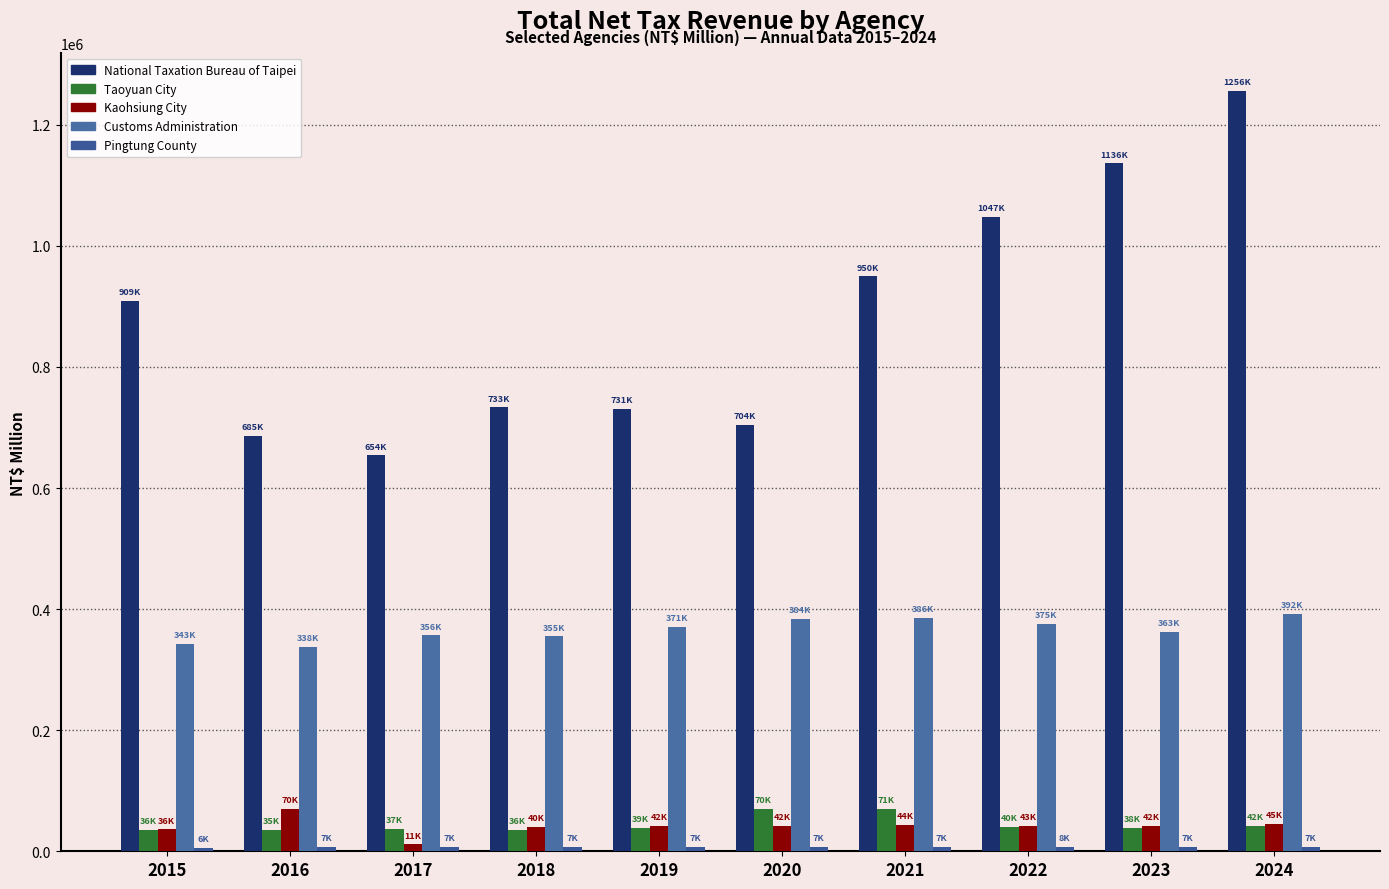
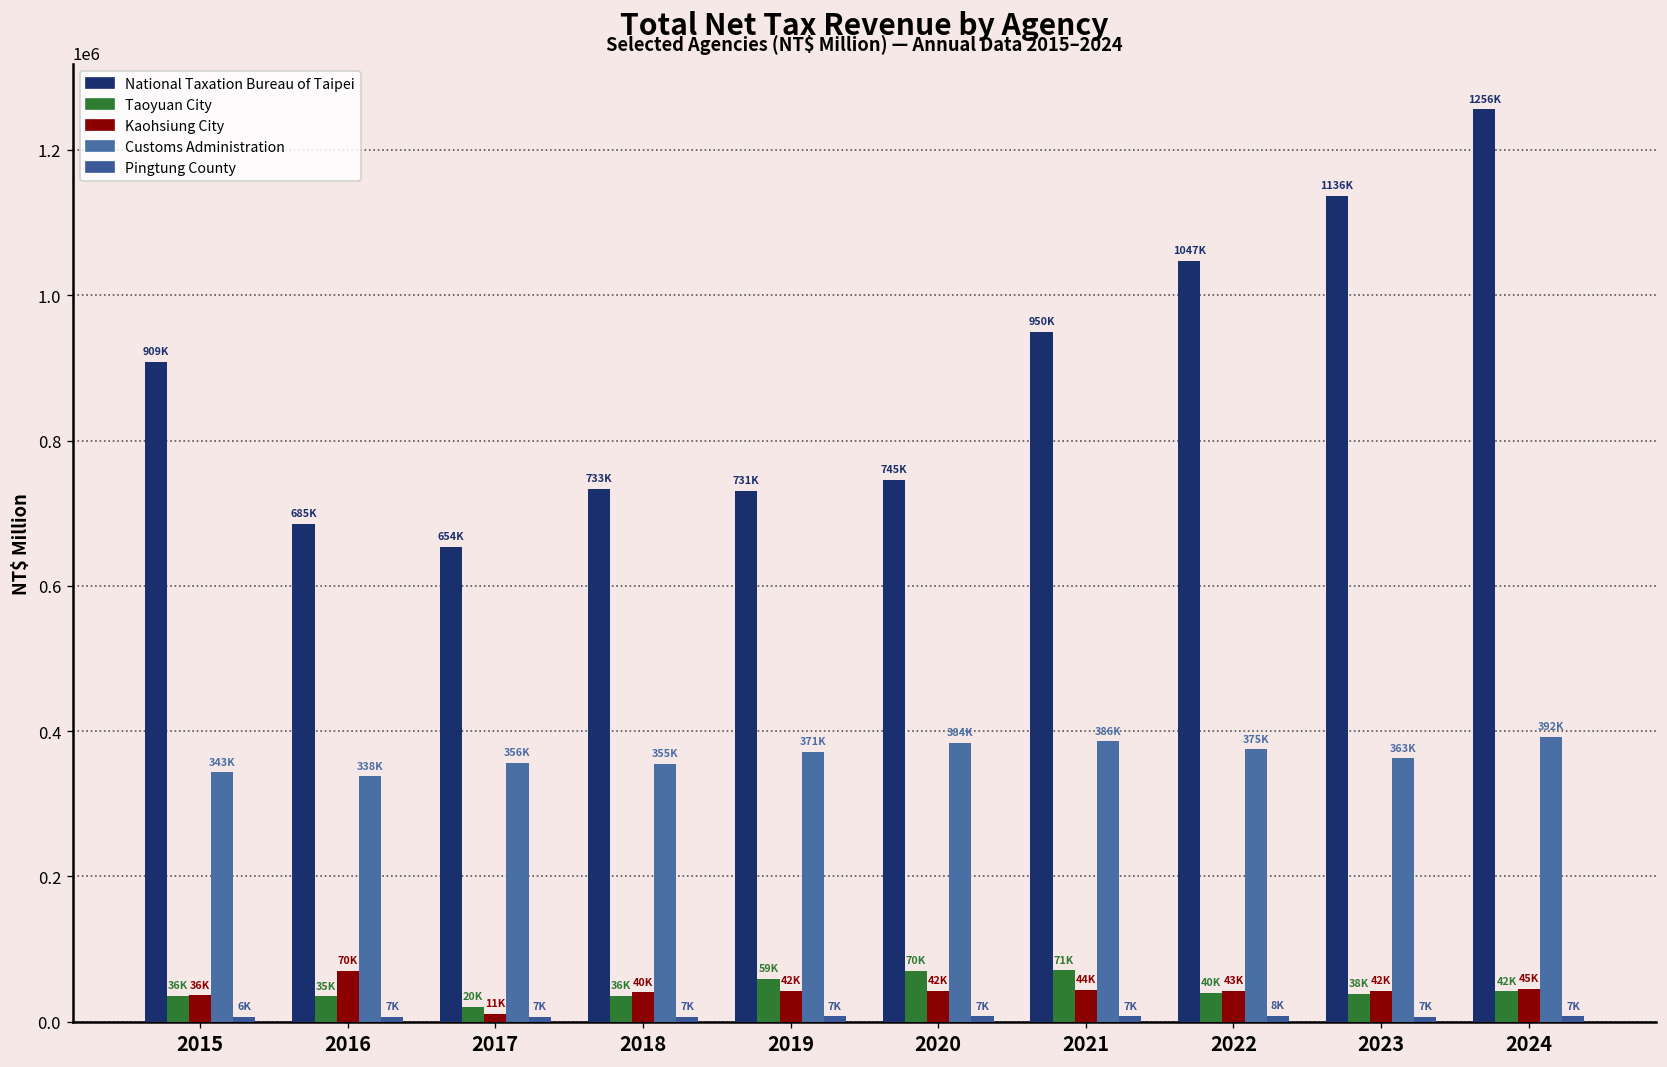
  {
    "National Taxation Bureau of Taipei": {
      "2015": "909K",
      "2016": "685K",
      "2017": "654K",
      "2018": "733K",
      "2019": "731K",
-     "2020": "704K",
+     "2020": "745K",
      "2021": "950K",
      "2022": "1047K",
      "2023": "1136K",
      "2024": "1256K"
    },
    "Taoyuan City": {
      "2015": "36K",
      "2016": "35K",
-     "2017": "37K",
+     "2017": "20K",
      "2018": "36K",
-     "2019": "39K",
+     "2019": "59K",
      "2020": "70K",
      "2021": "71K",
      "2022": "40K",
      "2023": "38K",
      "2024": "42K"
    },
    "Kaohsiung City": {
      "2015": "36K",
      "2016": "70K",
      "2017": "11K",
      "2018": "40K",
      "2019": "42K",
      "2020": "42K",
      "2021": "44K",
      "2022": "43K",
      "2023": "42K",
      "2024": "45K"
    }
  }
